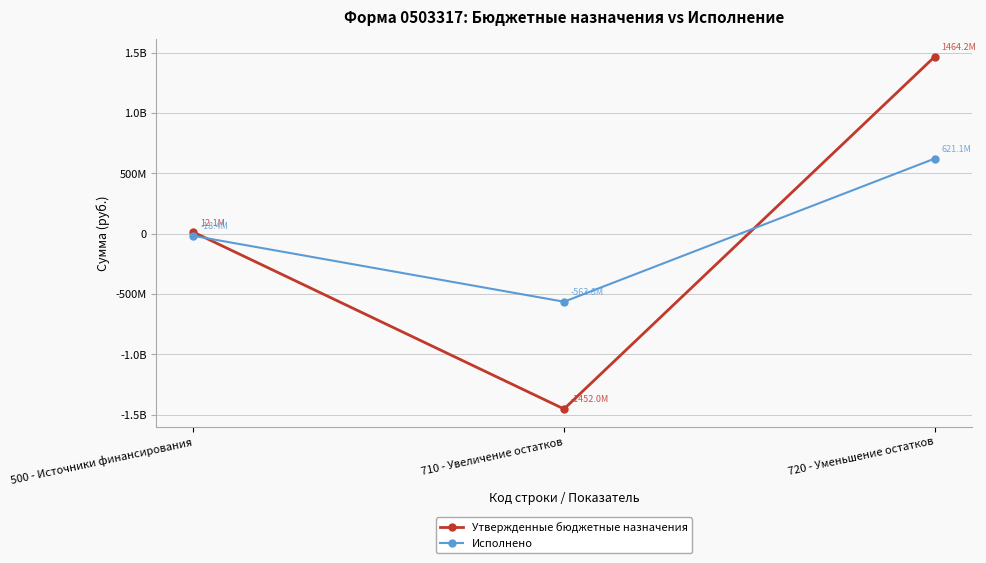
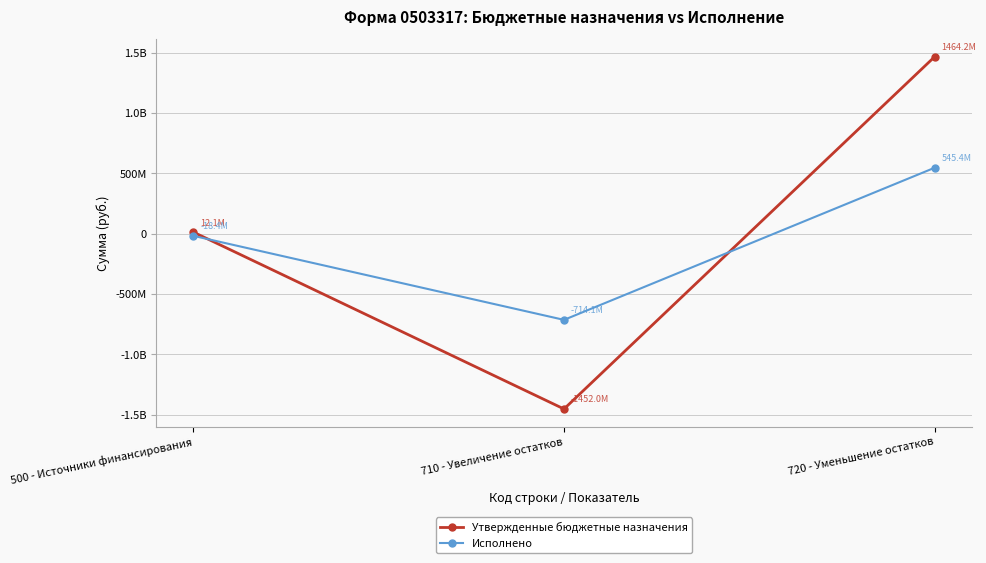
  {
    "Утвержденные бюджетные назначения": {
      "710 - Увеличение остатков": "-1452.0M",
      "720 - Уменьшение остатков": "1464.2M"
    },
    "Исполнено": {
-     "710 - Увеличение остатков": "-563.8M",
-     "720 - Уменьшение остатков": "621.1M"
+     "710 - Увеличение остатков": "-714.1M",
+     "720 - Уменьшение остатков": "545.4M"
    }
  }
